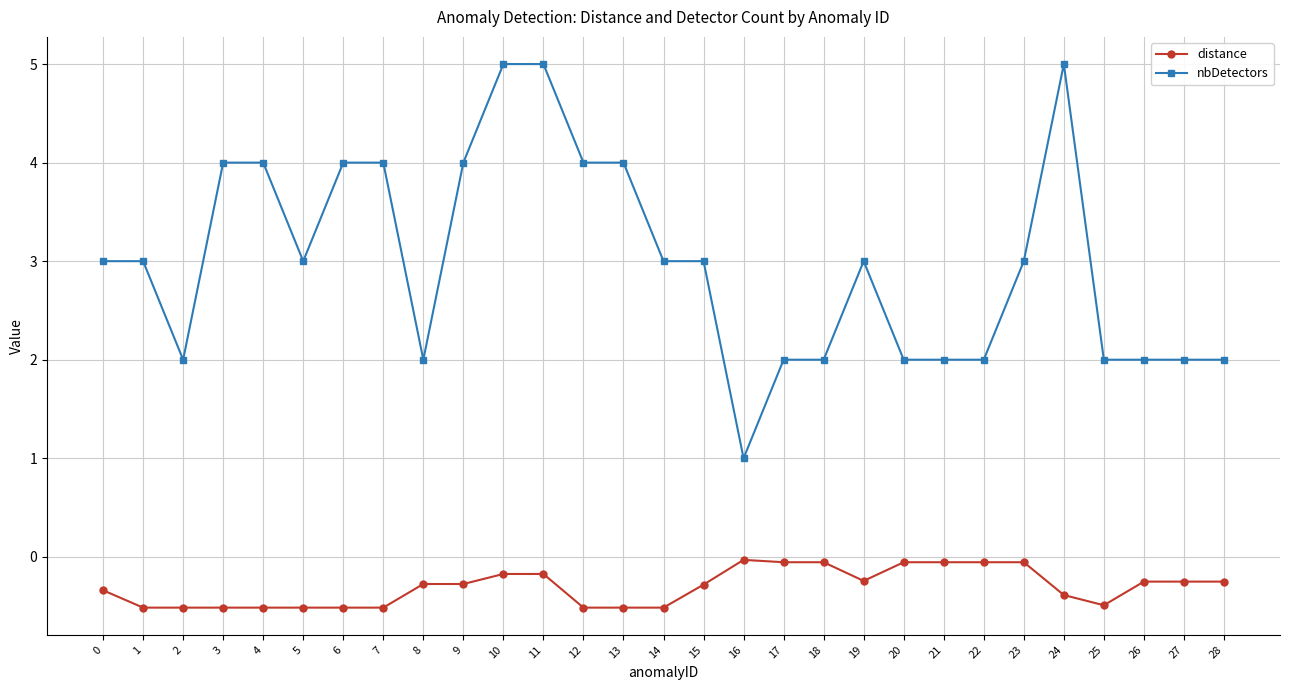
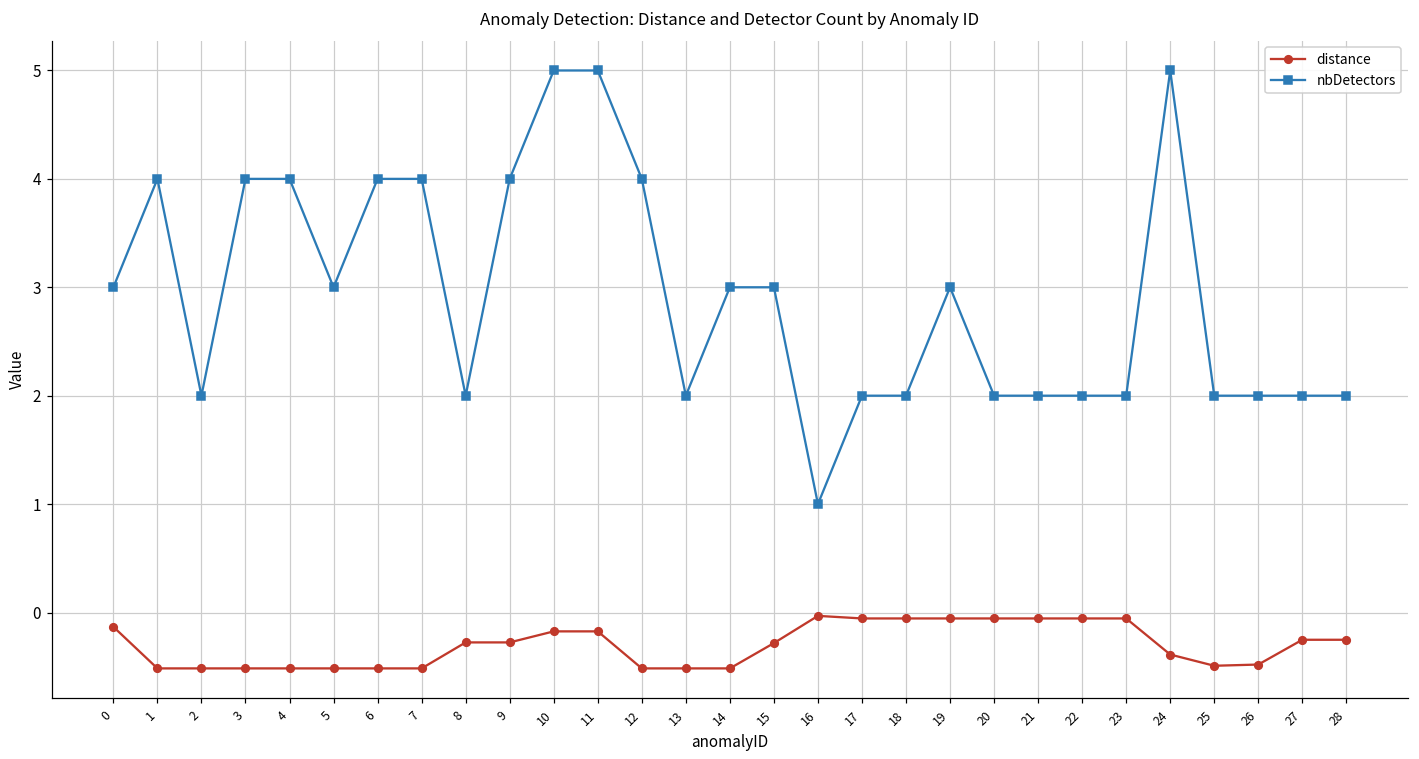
  {
    "distance": {
-     "0": -0.3,
+     "0": -0.1,
      "1": -0.5,
      "2": -0.5,
      "3": -0.5,
      "4": -0.5,
      "5": -0.5,
      "6": -0.5,
      "7": -0.5,
      "8": -0.3,
      "9": -0.3,
      "10": -0.2,
      "11": -0.2,
      "12": -0.5,
      "13": -0.5,
      "14": -0.5,
      "15": -0.3,
      "16": 0.0,
      "17": -0.1,
      "18": -0.1,
-     "19": -0.2,
+     "19": -0.1,
      "20": -0.1,
      "21": -0.1,
      "22": -0.1,
      "23": -0.1,
      "24": -0.4,
      "25": -0.5,
-     "26": -0.3,
+     "26": -0.5,
      "27": -0.3,
      "28": -0.3
    },
    "nbDetectors": {
      "0": 3,
-     "1": 3,
+     "1": 4,
      "2": 2,
      "3": 4,
      "4": 4,
      "5": 3,
      "6": 4,
      "7": 4,
      "8": 2,
      "9": 4,
      "10": 5,
      "11": 5,
      "12": 4,
-     "13": 4,
+     "13": 2,
      "14": 3,
      "15": 3,
      "16": 1,
      "17": 2,
      "18": 2,
      "19": 3,
      "20": 2,
      "21": 2,
      "22": 2,
-     "23": 3,
+     "23": 2,
      "24": 5,
      "25": 2,
      "26": 2,
      "27": 2,
      "28": 2
    }
  }
